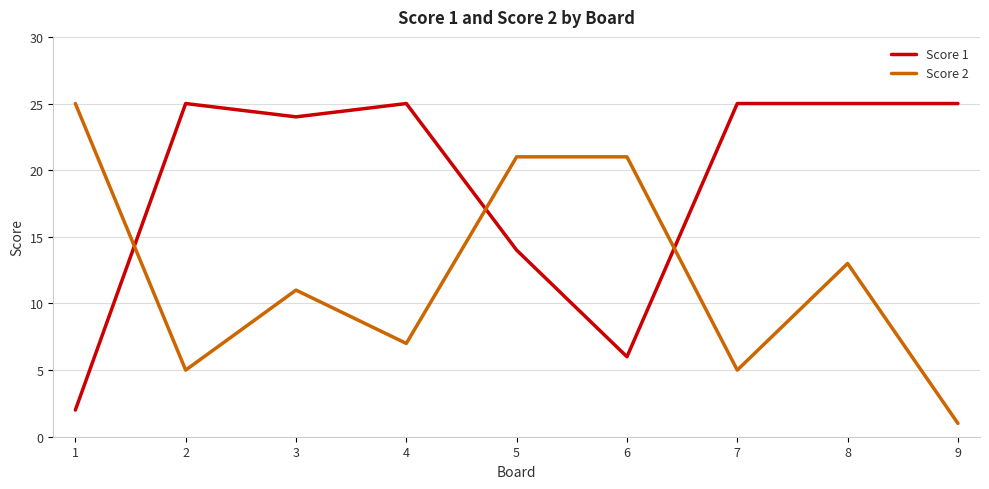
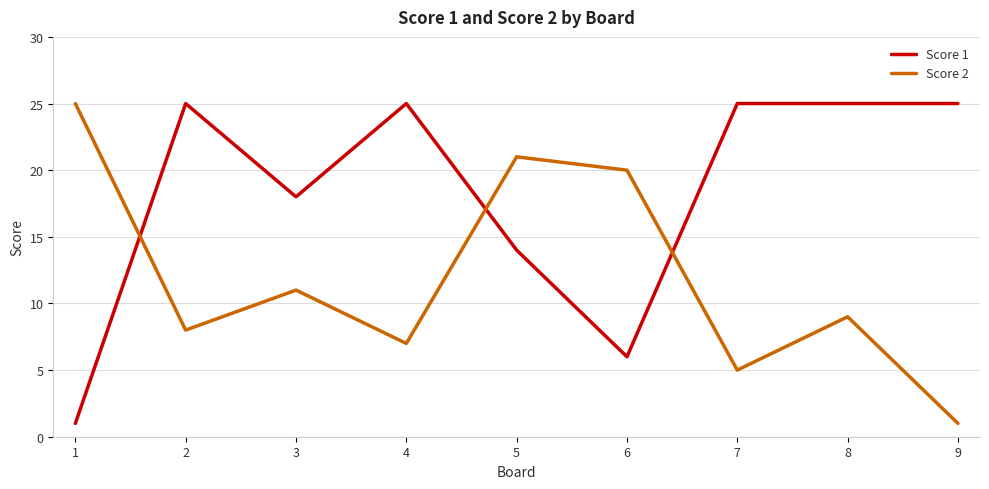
  {
    "Score 1": {
-     "1": 2,
+     "1": 1,
      "2": 25,
-     "3": 24,
+     "3": 18,
      "4": 25,
      "5": 14,
      "6": 6,
      "7": 25,
      "8": 25,
      "9": 25
    },
    "Score 2": {
      "1": 25,
-     "2": 5,
+     "2": 8,
      "3": 11,
      "4": 7,
      "5": 21,
-     "6": 21,
+     "6": 20,
      "7": 5,
-     "8": 13,
+     "8": 9,
      "9": 1
    }
  }
